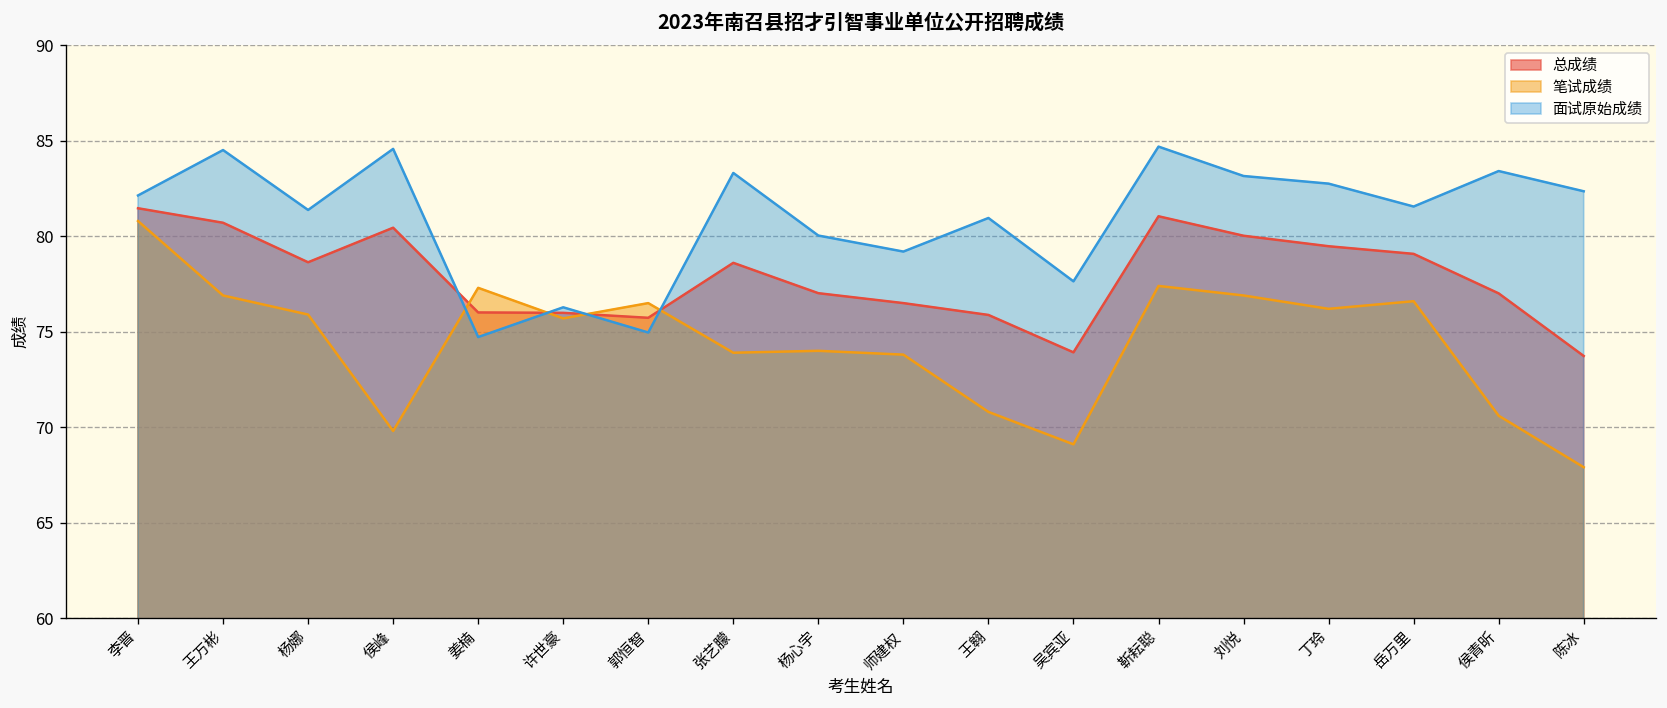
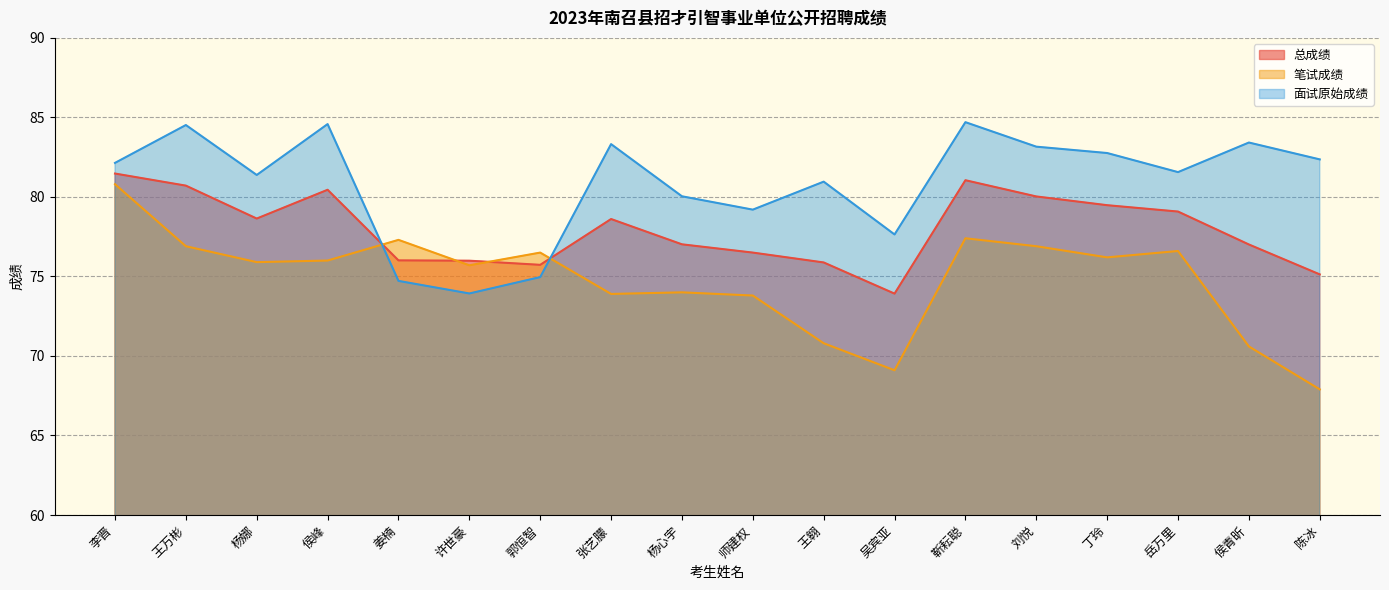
  {
    "总成绩": {
      "李晋": 81.5,
      "王万彬": 80.7,
      "杨娜": 78.6,
      "侯峰": 80.5,
      "姜楠": 76.0,
      "许世豪": 76.0,
      "郭恒智": 75.7,
      "张艺朦": 78.6,
      "杨心宇": 77.0,
      "师建权": 76.5,
      "王翱": 75.9,
      "吴宾亚": 73.9,
      "靳耘聪": 81.1,
      "刘悦": 80.0,
      "丁玲": 79.5,
      "岳万里": 79.1,
      "侯青昕": 77.0,
-     "陈冰": 73.7
+     "陈冰": 75.1
    },
    "笔试成绩": {
      "李晋": 80.8,
      "王万彬": 76.9,
      "杨娜": 75.9,
-     "侯峰": 69.8,
+     "侯峰": 76.0,
      "姜楠": 77.3,
      "许世豪": 75.7,
      "郭恒智": 76.5,
      "张艺朦": 73.9,
      "杨心宇": 74.0,
      "师建权": 73.8,
      "王翱": 70.8,
      "吴宾亚": 69.1,
      "靳耘聪": 77.4,
      "刘悦": 76.9,
      "丁玲": 76.2,
      "岳万里": 76.6,
      "侯青昕": 70.6,
      "陈冰": 67.9
    },
    "面试原始成绩": {
      "李晋": 82.1,
      "王万彬": 84.5,
      "杨娜": 81.4,
      "侯峰": 84.6,
      "姜楠": 74.7,
-     "许世豪": 76.3,
+     "许世豪": 73.9,
      "郭恒智": 75.0,
      "张艺朦": 83.3,
      "杨心宇": 80.0,
      "师建权": 79.2,
      "王翱": 81.0,
      "吴宾亚": 77.6,
      "靳耘聪": 84.7,
      "刘悦": 83.2,
      "丁玲": 82.8,
      "岳万里": 81.6,
      "侯青昕": 83.4,
      "陈冰": 82.4
    }
  }
